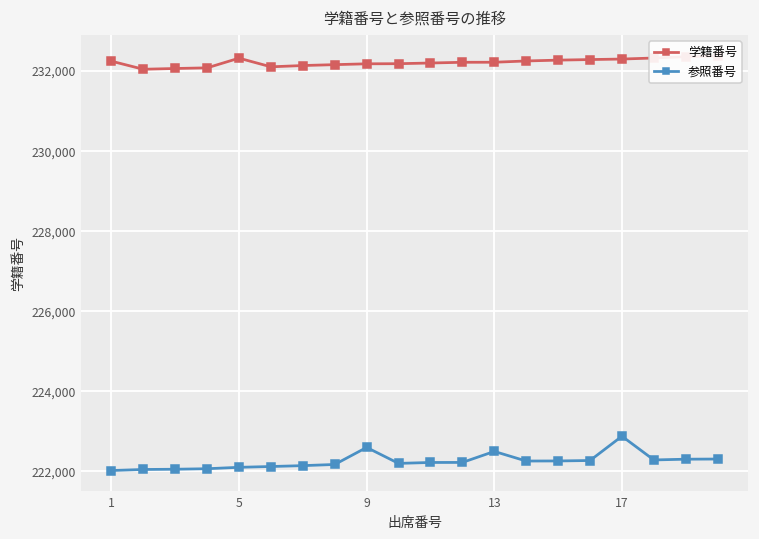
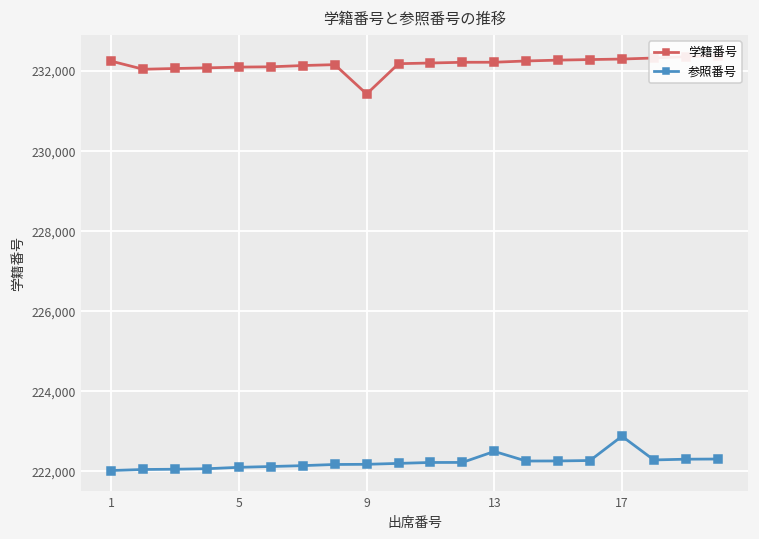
  {
    "学籍番号": {
      "1": "232,200",
-     "5": "232,300",
-     "9": "232,200",
+     "5": "232,100",
+     "9": "231,400",
      "13": "232,200",
      "17": "232,300"
    },
    "参照番号": {
      "1": "222,000",
      "5": "222,100",
-     "9": "222,600",
+     "9": "222,200",
      "13": "222,500",
      "17": "222,900"
    }
  }
